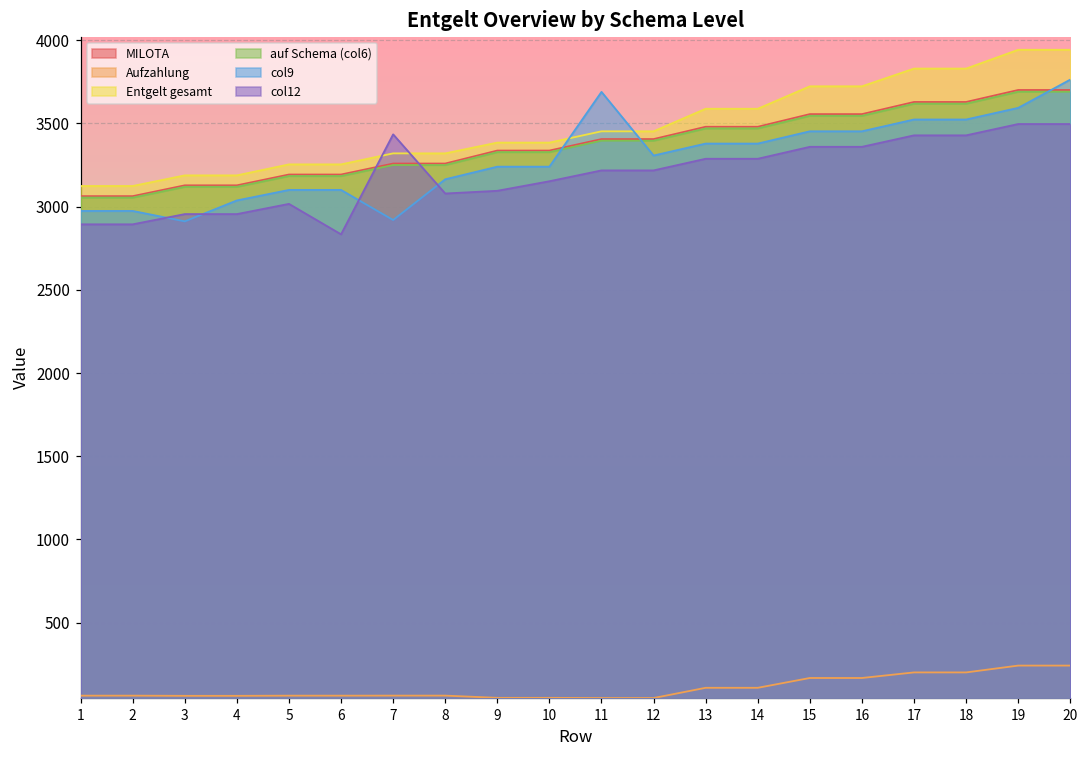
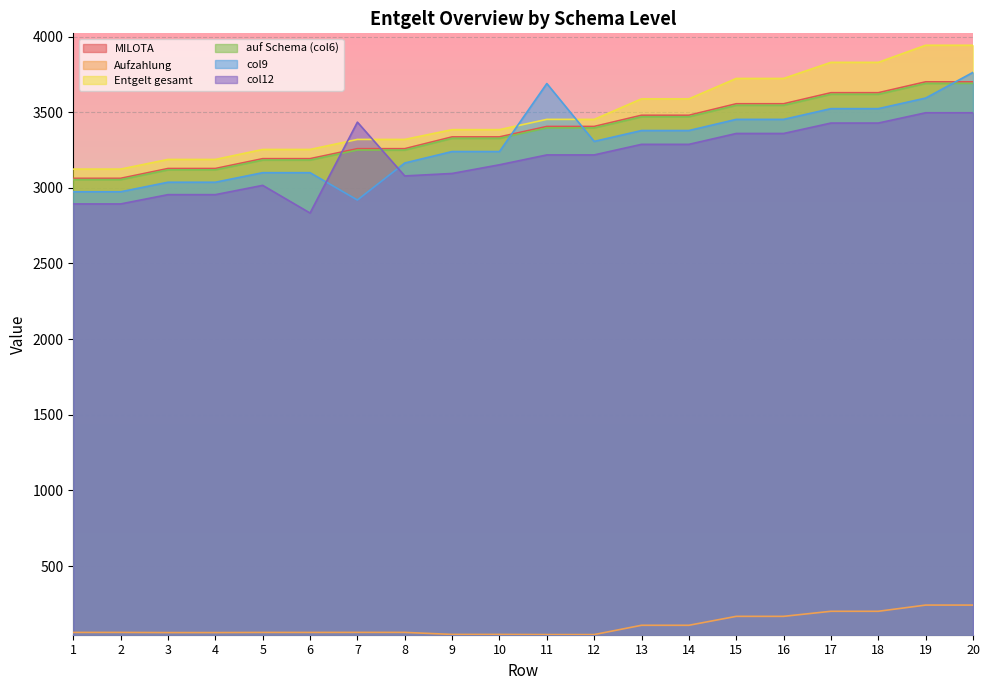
  {
    "col9": {
      "1": 2970,
      "2": 2970,
-     "3": 2910,
+     "3": 3040,
      "4": 3040,
      "5": 3100,
      "6": 3100,
      "7": 2920,
      "8": 3160,
      "9": 3240,
      "10": 3240,
      "11": 3690,
      "12": 3310,
      "13": 3380,
      "14": 3380,
      "15": 3450,
      "16": 3450,
      "17": 3520,
      "18": 3520,
      "19": 3590,
      "20": 3760
    },
    "col12": {
      "1": 2890,
      "2": 2890,
      "3": 2960,
      "4": 2960,
      "5": 3020,
      "6": 2830,
      "7": 3430,
      "8": 3080,
      "9": 3100,
      "10": 3150,
      "11": 3220,
      "12": 3220,
      "13": 3290,
      "14": 3290,
      "15": 3360,
      "16": 3360,
      "17": 3430,
      "18": 3430,
      "19": 3500,
      "20": 3500
    }
  }
